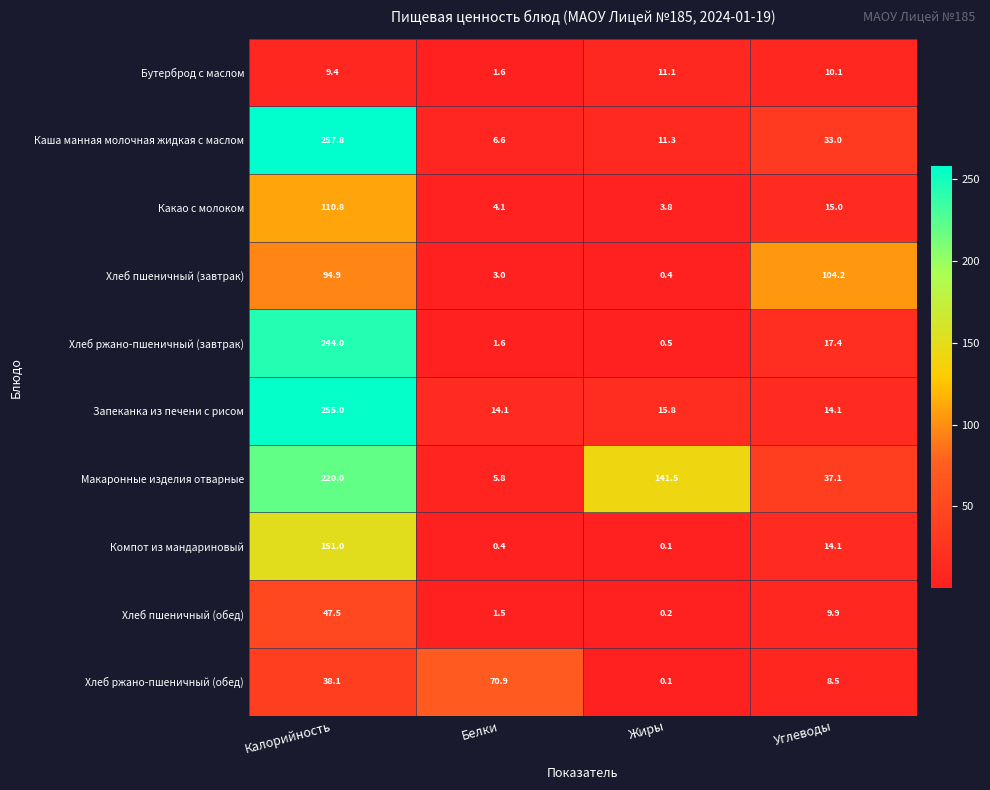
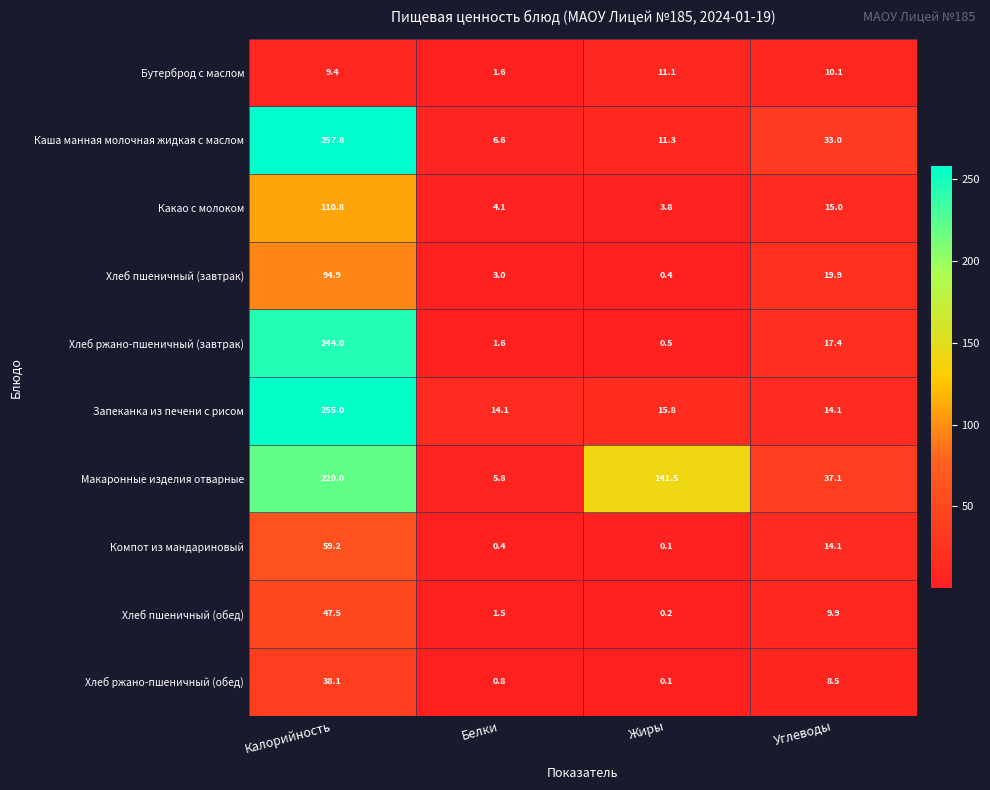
  {
    "Бутерброд с маслом": {
      "Калорийность": 9.4,
      "Белки": 1.6,
      "Жиры": 11.1,
      "Углеводы": 10.1
    },
    "Каша манная молочная жидкая с маслом": {
      "Калорийность": 257.8,
      "Белки": 6.6,
      "Жиры": 11.3,
      "Углеводы": 33.0
    },
    "Какао с молоком": {
      "Калорийность": 110.8,
      "Белки": 4.1,
      "Жиры": 3.8,
      "Углеводы": 15.0
    },
    "Хлеб пшеничный (завтрак)": {
      "Калорийность": 94.9,
      "Белки": 3.0,
      "Жиры": 0.4,
-     "Углеводы": 104.2
+     "Углеводы": 19.9
    },
    "Хлеб ржано-пшеничный (завтрак)": {
      "Калорийность": 244.0,
      "Белки": 1.6,
      "Жиры": 0.5,
      "Углеводы": 17.4
    },
    "Запеканка из печени с рисом": {
      "Калорийность": 255.0,
      "Белки": 14.1,
      "Жиры": 15.8,
      "Углеводы": 14.1
    },
    "Макаронные изделия отварные": {
      "Калорийность": 220.0,
      "Белки": 5.8,
      "Жиры": 141.5,
      "Углеводы": 37.1
    },
    "Компот из мандариновый": {
-     "Калорийность": 151.0,
+     "Калорийность": 59.2,
      "Белки": 0.4,
      "Жиры": 0.1,
      "Углеводы": 14.1
    },
    "Хлеб пшеничный (обед)": {
      "Калорийность": 47.5,
      "Белки": 1.5,
      "Жиры": 0.2,
      "Углеводы": 9.9
    },
    "Хлеб ржано-пшеничный (обед)": {
      "Калорийность": 38.1,
-     "Белки": 70.9,
+     "Белки": 0.8,
      "Жиры": 0.1,
      "Углеводы": 8.5
    }
  }
